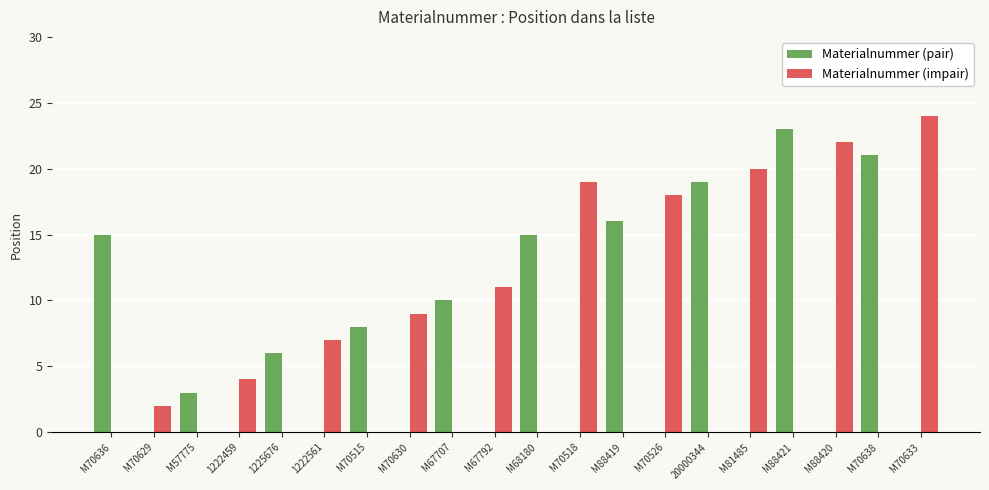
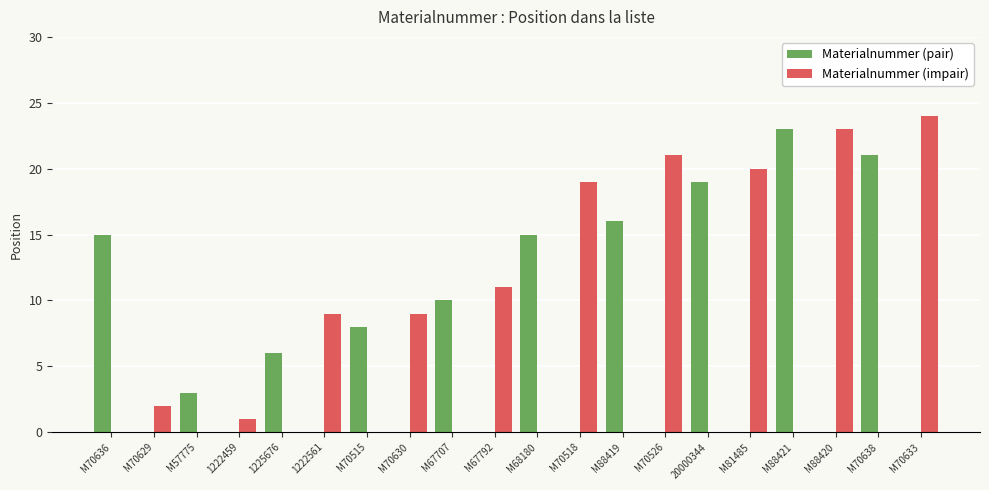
  {
    "M70636": 15,
    "M70629": 2,
    "M57775": 3,
-   "1222459": 4,
+   "1222459": 1,
    "1225676": 6,
-   "1222561": 7,
+   "1222561": 9,
    "M70515": 8,
    "M70630": 9,
    "M67707": 10,
    "M67792": 11,
    "M68180": 15,
    "M70518": 19,
    "M88419": 16,
-   "M70526": 18,
+   "M70526": 21,
    "20000344": 19,
    "M81485": 20,
    "M88421": 23,
-   "M88420": 22,
+   "M88420": 23,
    "M70638": 21,
    "M70633": 24
  }
